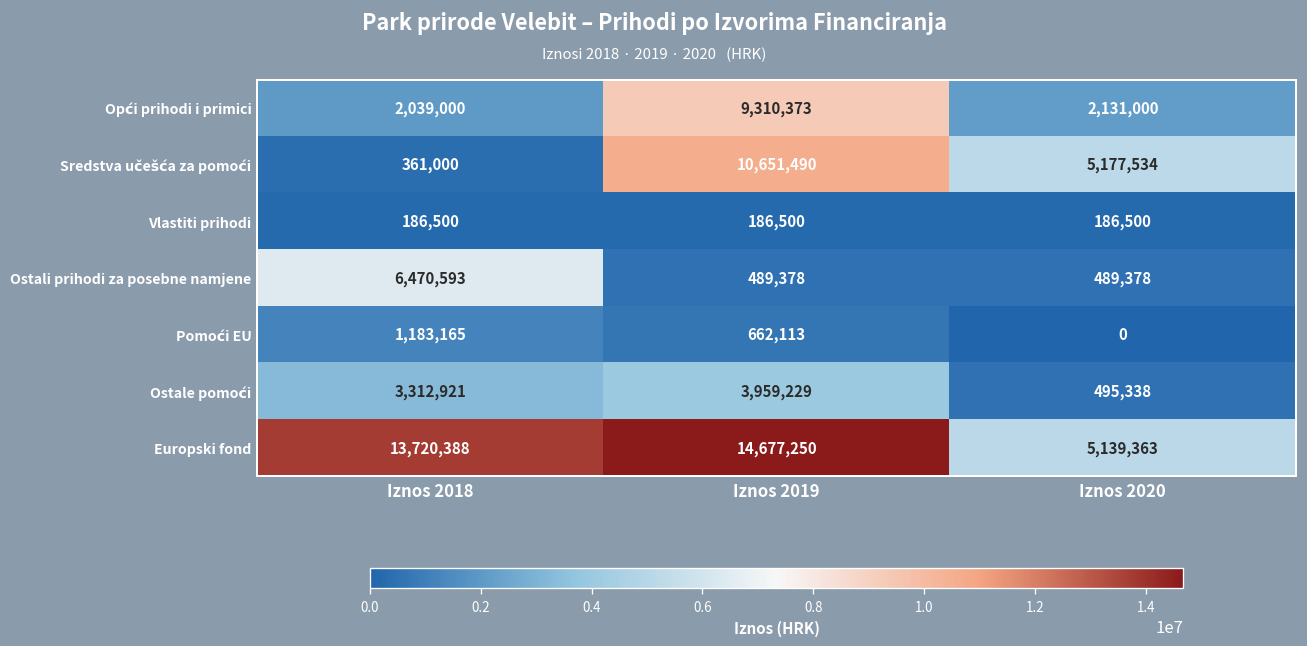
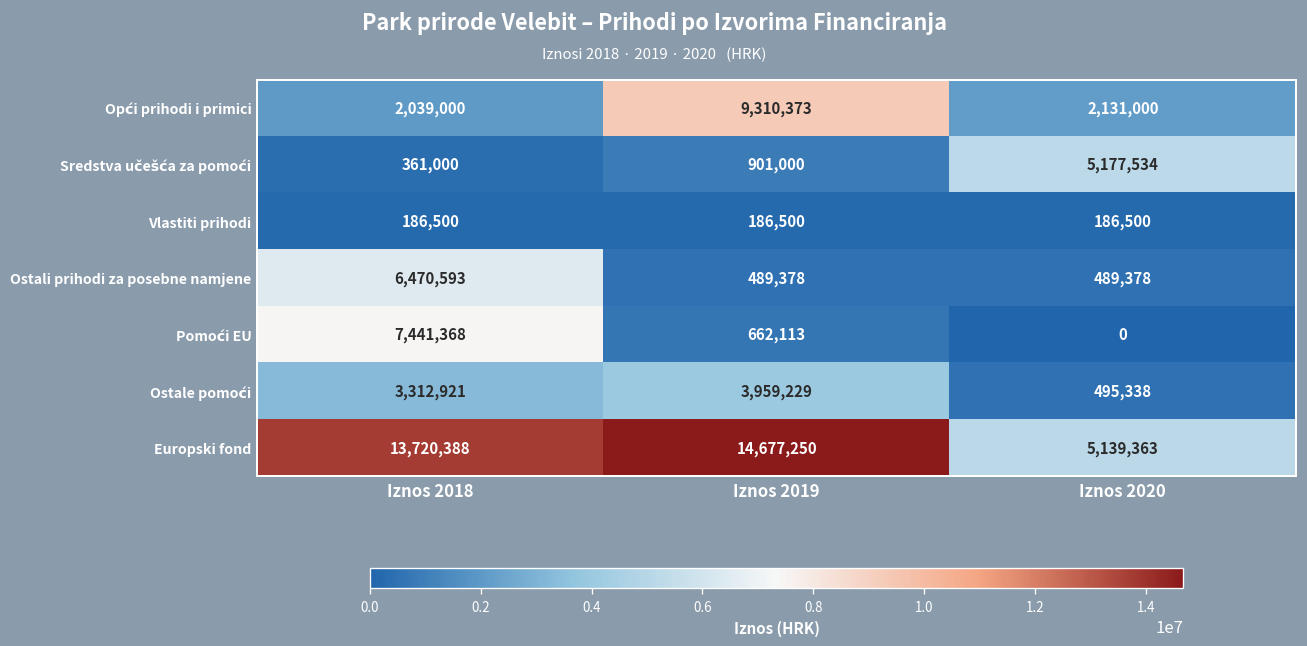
  {
    "Opći prihodi i primici": {
      "Iznos 2018": "2,039,000",
      "Iznos 2019": "9,310,373",
      "Iznos 2020": "2,131,000"
    },
    "Sredstva učešća za pomoći": {
      "Iznos 2018": "361,000",
-     "Iznos 2019": "10,651,490",
+     "Iznos 2019": "901,000",
      "Iznos 2020": "5,177,534"
    },
    "Vlastiti prihodi": {
      "Iznos 2018": "186,500",
      "Iznos 2019": "186,500",
      "Iznos 2020": "186,500"
    },
    "Ostali prihodi za posebne namjene": {
      "Iznos 2018": "6,470,593",
      "Iznos 2019": "489,378",
      "Iznos 2020": "489,378"
    },
    "Pomoći EU": {
-     "Iznos 2018": "1,183,165",
+     "Iznos 2018": "7,441,368",
      "Iznos 2019": "662,113",
      "Iznos 2020": "0"
    },
    "Ostale pomoći": {
      "Iznos 2018": "3,312,921",
      "Iznos 2019": "3,959,229",
      "Iznos 2020": "495,338"
    },
    "Europski fond": {
      "Iznos 2018": "13,720,388",
      "Iznos 2019": "14,677,250",
      "Iznos 2020": "5,139,363"
    }
  }
